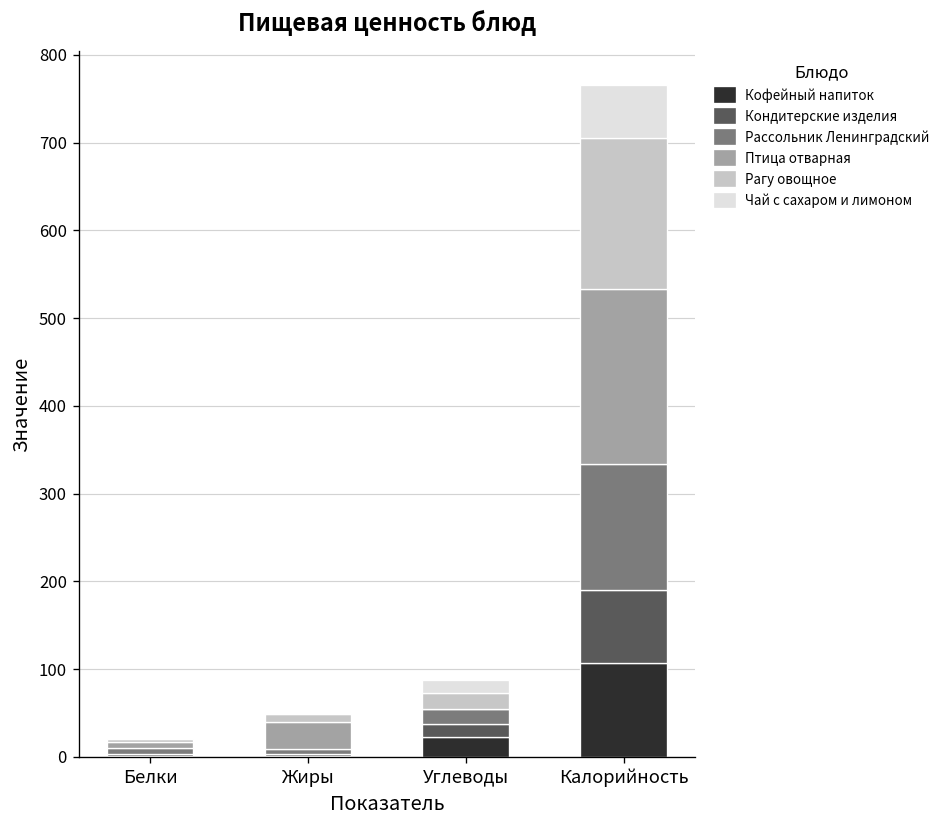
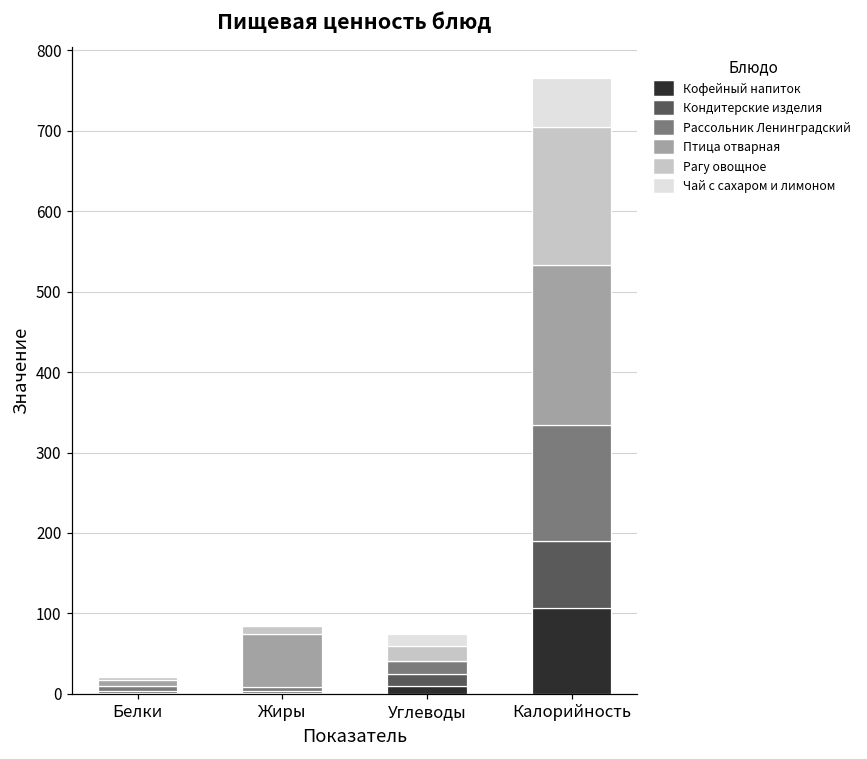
  {
    "Кофейный напиток": {
-     "Углеводы": 20,
+     "Углеводы": 10,
      "Калорийность": 110
    },
    "Птица отварная": {
      "Белки": 10,
-     "Жиры": 30,
+     "Жиры": 70,
      "Углеводы": 0,
      "Калорийность": 200
    }
  }
